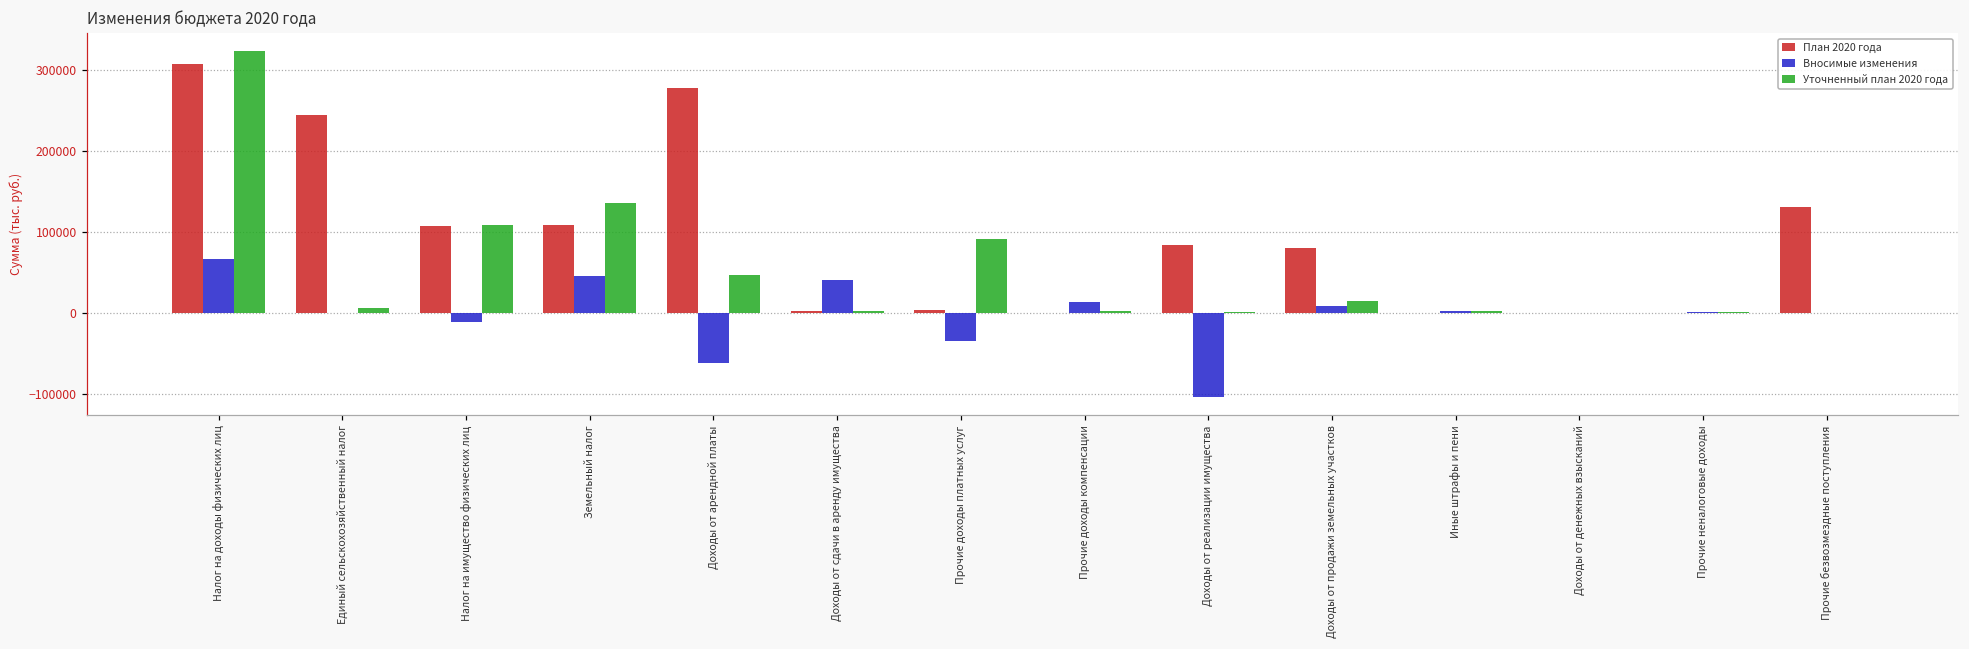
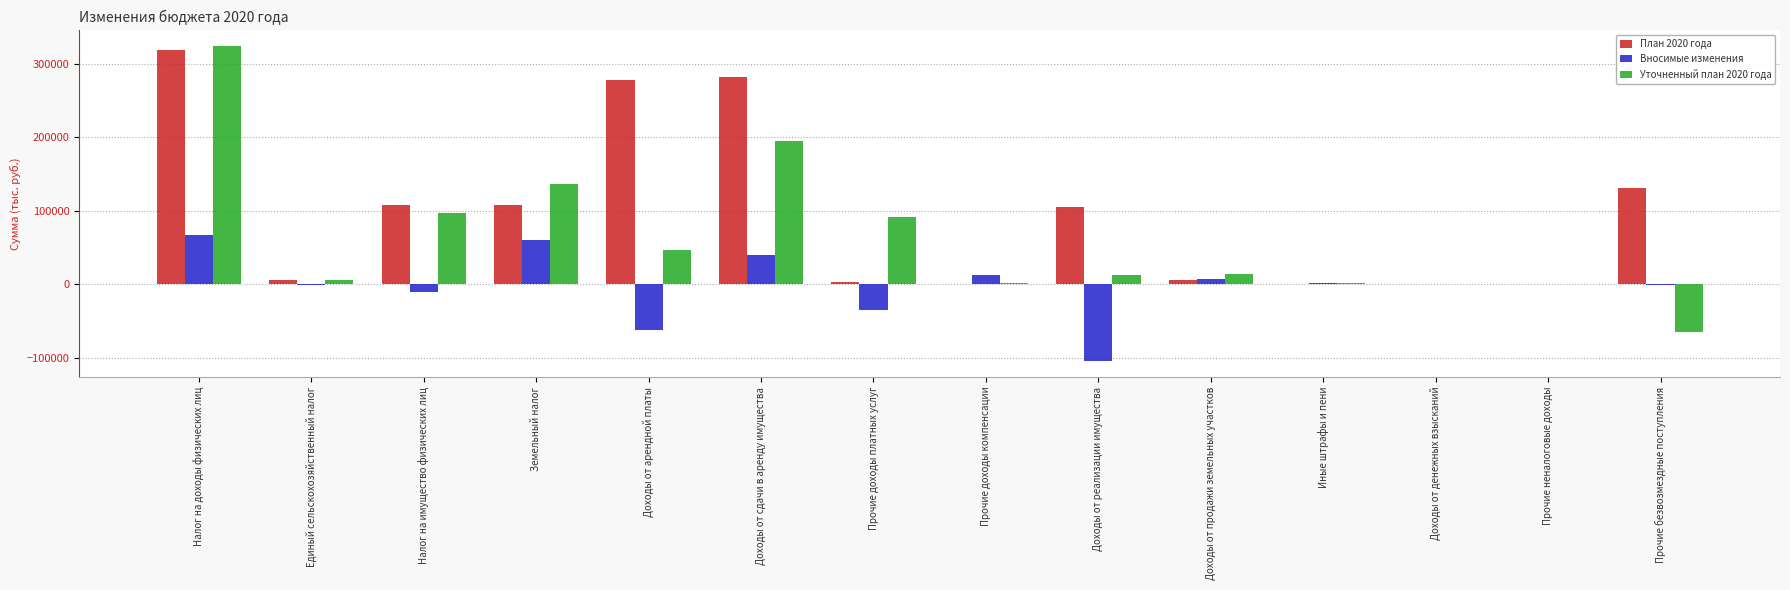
  {
    "План 2020 года": {
-     "Налог на доходы физических лиц": 310000,
-     "Единый сельскохозяйственный налог": 240000,
+     "Налог на доходы физических лиц": 320000,
+     "Единый сельскохозяйственный налог": 10000,
      "Налог на имущество физических лиц": 110000,
      "Земельный налог": 110000,
      "Доходы от арендной платы": 280000,
-     "Доходы от сдачи в аренду имущества": 0,
+     "Доходы от сдачи в аренду имущества": 280000,
      "Прочие доходы компенсации": 0,
-     "Доходы от реализации имущества": 80000,
-     "Доходы от продажи земельных участков": 80000,
+     "Доходы от реализации имущества": 110000,
+     "Доходы от продажи земельных участков": 10000,
      "Иные штрафы и пени": 0,
      "Доходы от денежных взысканий": 0,
      "Прочие неналоговые доходы": 0,
      "Прочие безвозмездные поступления": 130000
    },
    "Вносимые изменения": {
      "Налог на доходы физических лиц": 70000,
      "Налог на имущество физических лиц": -10000,
-     "Земельный налог": 50000,
+     "Земельный налог": 60000,
      "Доходы от арендной платы": -60000,
      "Доходы от сдачи в аренду имущества": 40000,
      "Прочие доходы платных услуг": -30000,
      "Прочие доходы компенсации": 10000,
      "Доходы от реализации имущества": -100000,
      "Доходы от продажи земельных участков": 10000
    },
    "Уточненный план 2020 года": {
      "Налог на доходы физических лиц": 320000,
      "Единый сельскохозяйственный налог": 10000,
-     "Налог на имущество физических лиц": 110000,
+     "Налог на имущество физических лиц": 100000,
      "Земельный налог": 140000,
      "Доходы от арендной платы": 50000,
-     "Доходы от сдачи в аренду имущества": 0,
+     "Доходы от сдачи в аренду имущества": 190000,
      "Прочие доходы платных услуг": 90000,
-     "Доходы от реализации имущества": 0,
+     "Доходы от реализации имущества": 10000,
      "Доходы от продажи земельных участков": 10000,
-     "Прочие безвозмездные поступления": 0
+     "Прочие безвозмездные поступления": -70000
    }
  }
